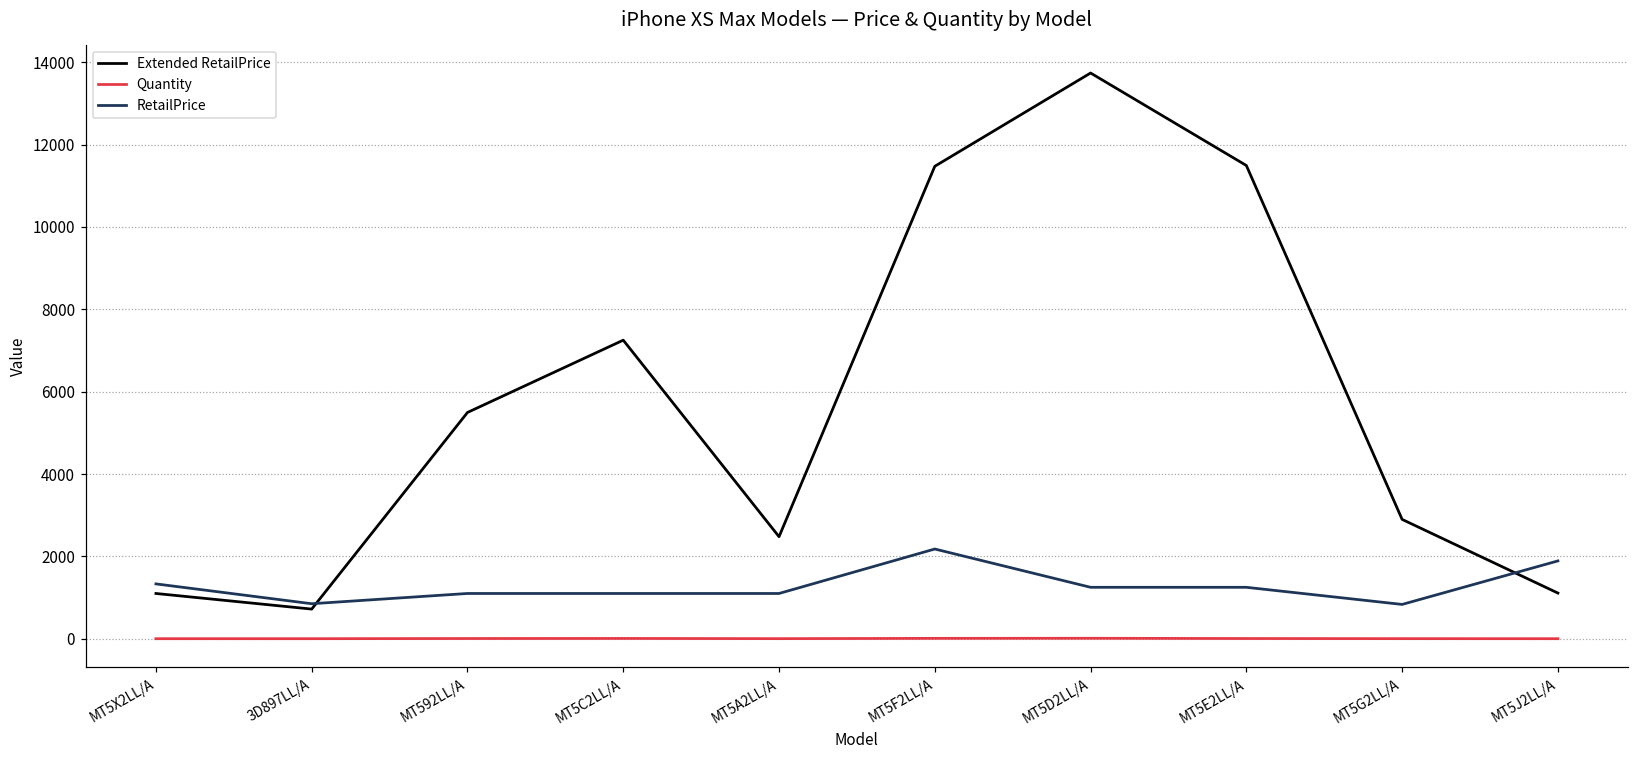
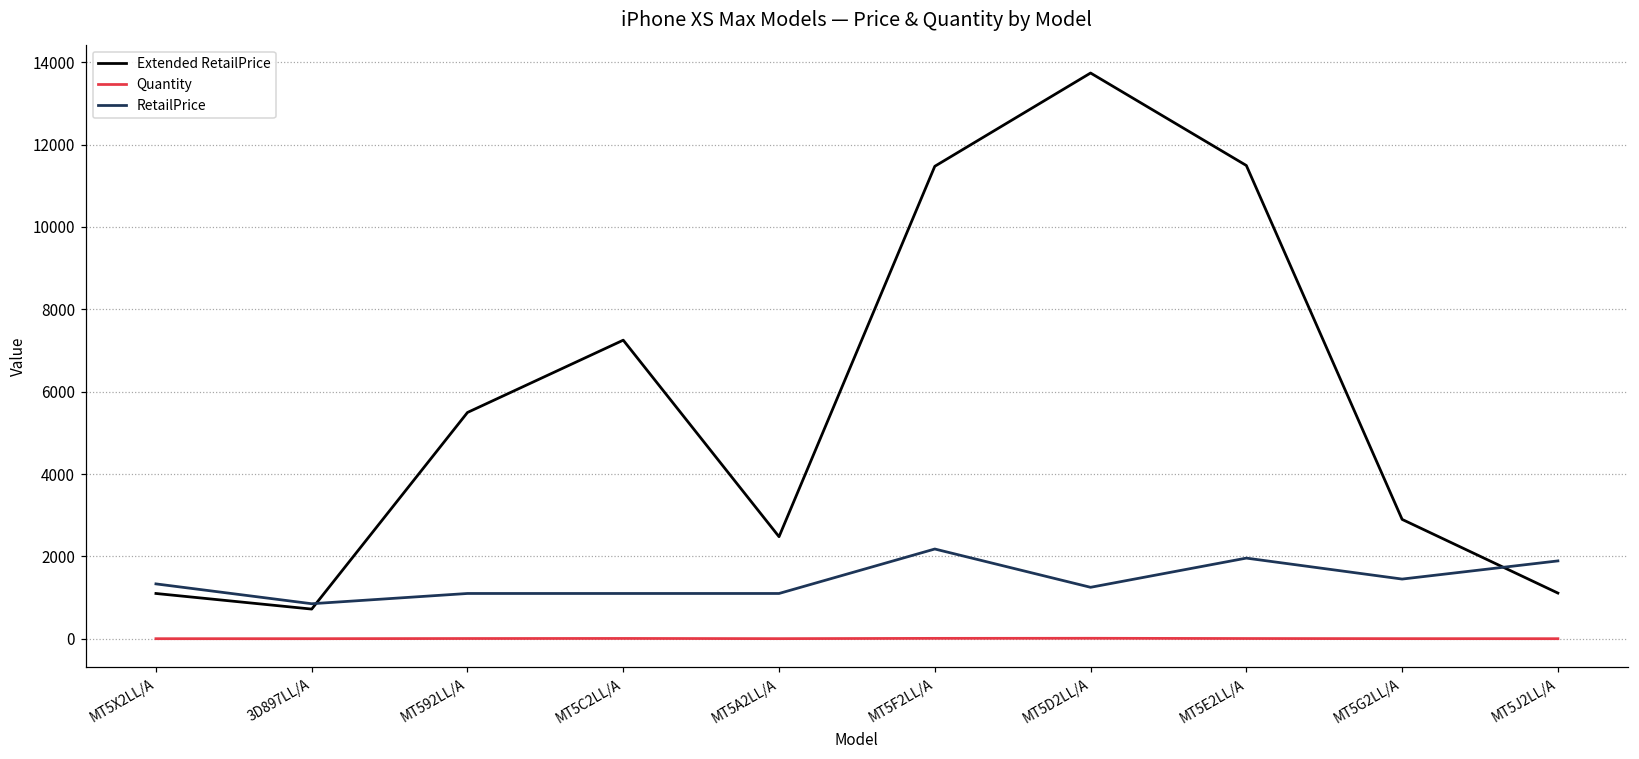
  {
    "Extended RetailPrice": {
      "MT5X2LL/A": 1100,
      "3D897LL/A": 700,
      "MT592LL/A": 5500,
      "MT5C2LL/A": 7300,
      "MT5A2LL/A": 2500,
      "MT5F2LL/A": 11500,
      "MT5D2LL/A": 13700,
      "MT5E2LL/A": 11500,
      "MT5G2LL/A": 2900,
      "MT5J2LL/A": 1100
    },
    "Quantity": {
      "MT5X2LL/A": 0,
      "3D897LL/A": 0,
      "MT592LL/A": 0,
      "MT5C2LL/A": 0,
      "MT5A2LL/A": 0,
      "MT5F2LL/A": 0,
      "MT5D2LL/A": 0,
      "MT5E2LL/A": 0,
      "MT5G2LL/A": 0,
      "MT5J2LL/A": 0
    },
    "RetailPrice": {
      "MT5X2LL/A": 1300,
      "3D897LL/A": 900,
      "MT592LL/A": 1100,
      "MT5C2LL/A": 1100,
      "MT5A2LL/A": 1100,
      "MT5F2LL/A": 2200,
      "MT5D2LL/A": 1200,
-     "MT5E2LL/A": 1200,
-     "MT5G2LL/A": 800,
+     "MT5E2LL/A": 2000,
+     "MT5G2LL/A": 1400,
      "MT5J2LL/A": 1900
    }
  }
